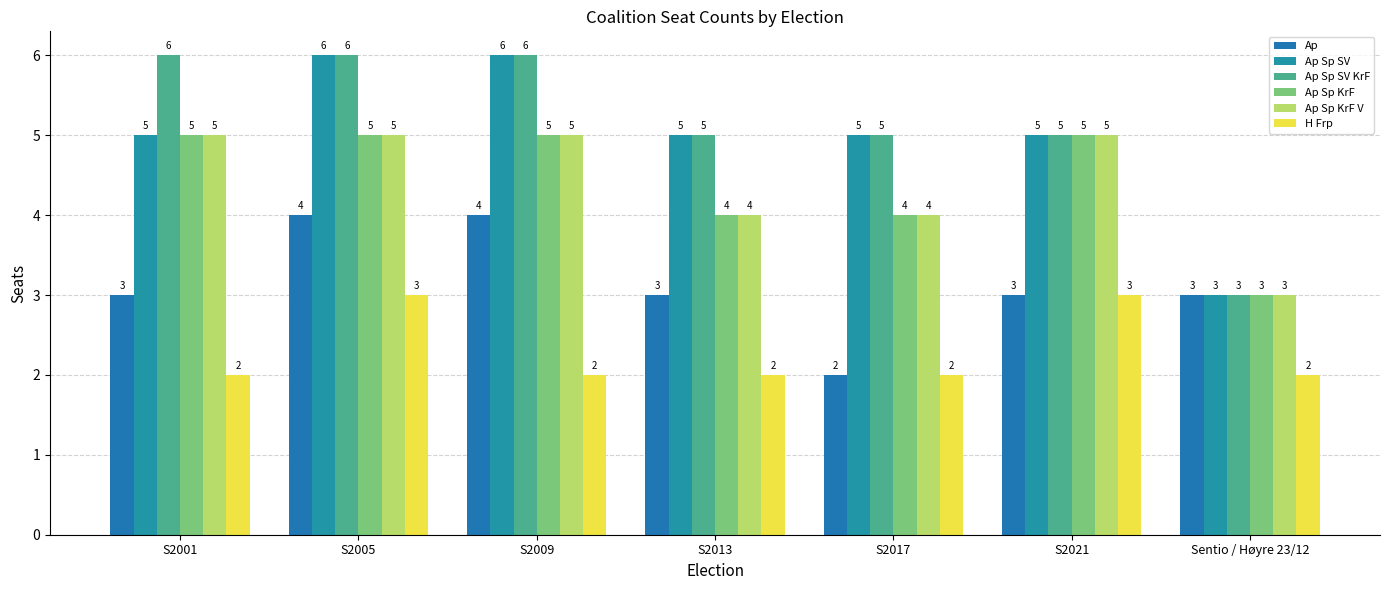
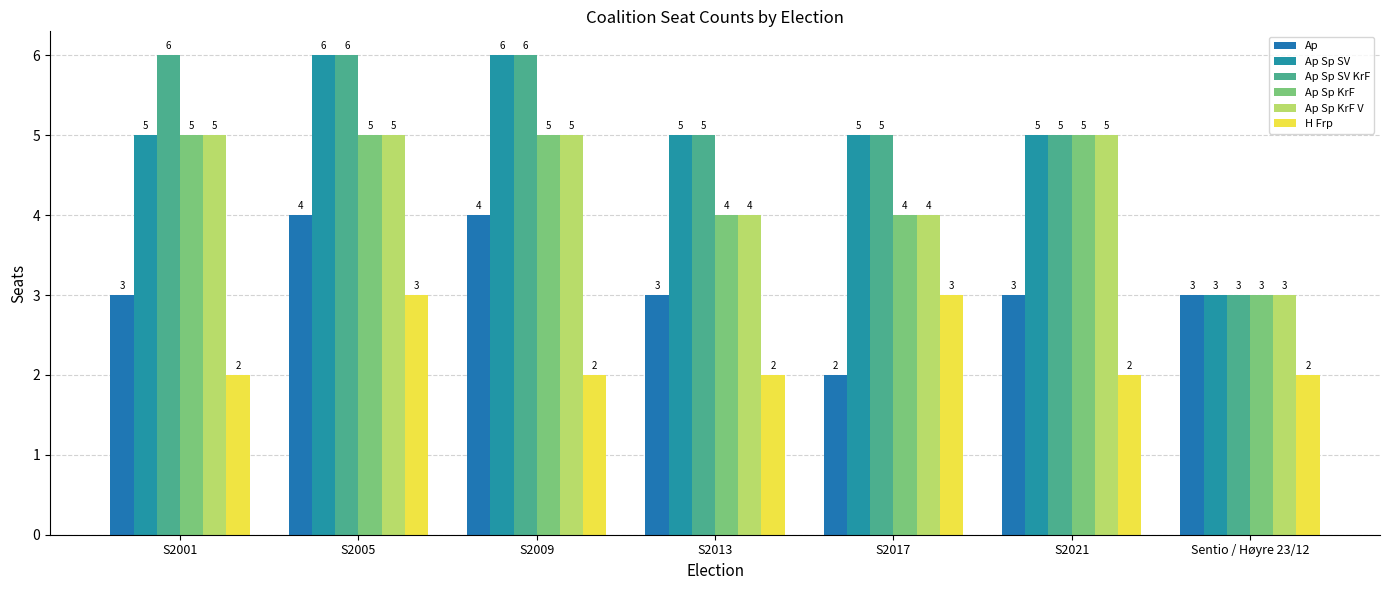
  {
    "Ap Sp KrF V": {
      "S2001": 5,
      "S2005": 5,
      "S2009": 5,
      "S2013": 4,
      "S2017": 4,
      "S2021": 5,
      "Sentio / Høyre 23/12": 3
    },
    "H Frp": {
      "S2001": 2,
      "S2005": 3,
      "S2009": 2,
      "S2013": 2,
-     "S2017": 2,
-     "S2021": 3,
+     "S2017": 3,
+     "S2021": 2,
      "Sentio / Høyre 23/12": 2
    }
  }
